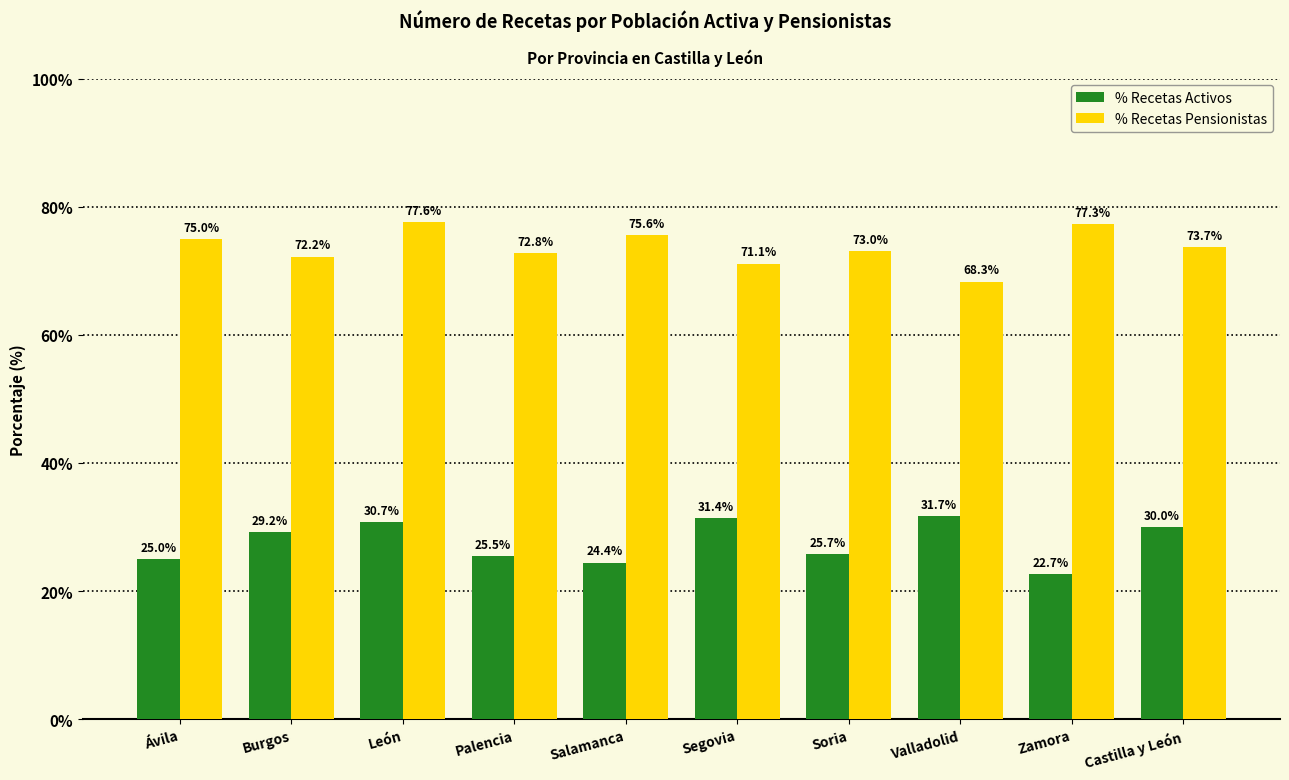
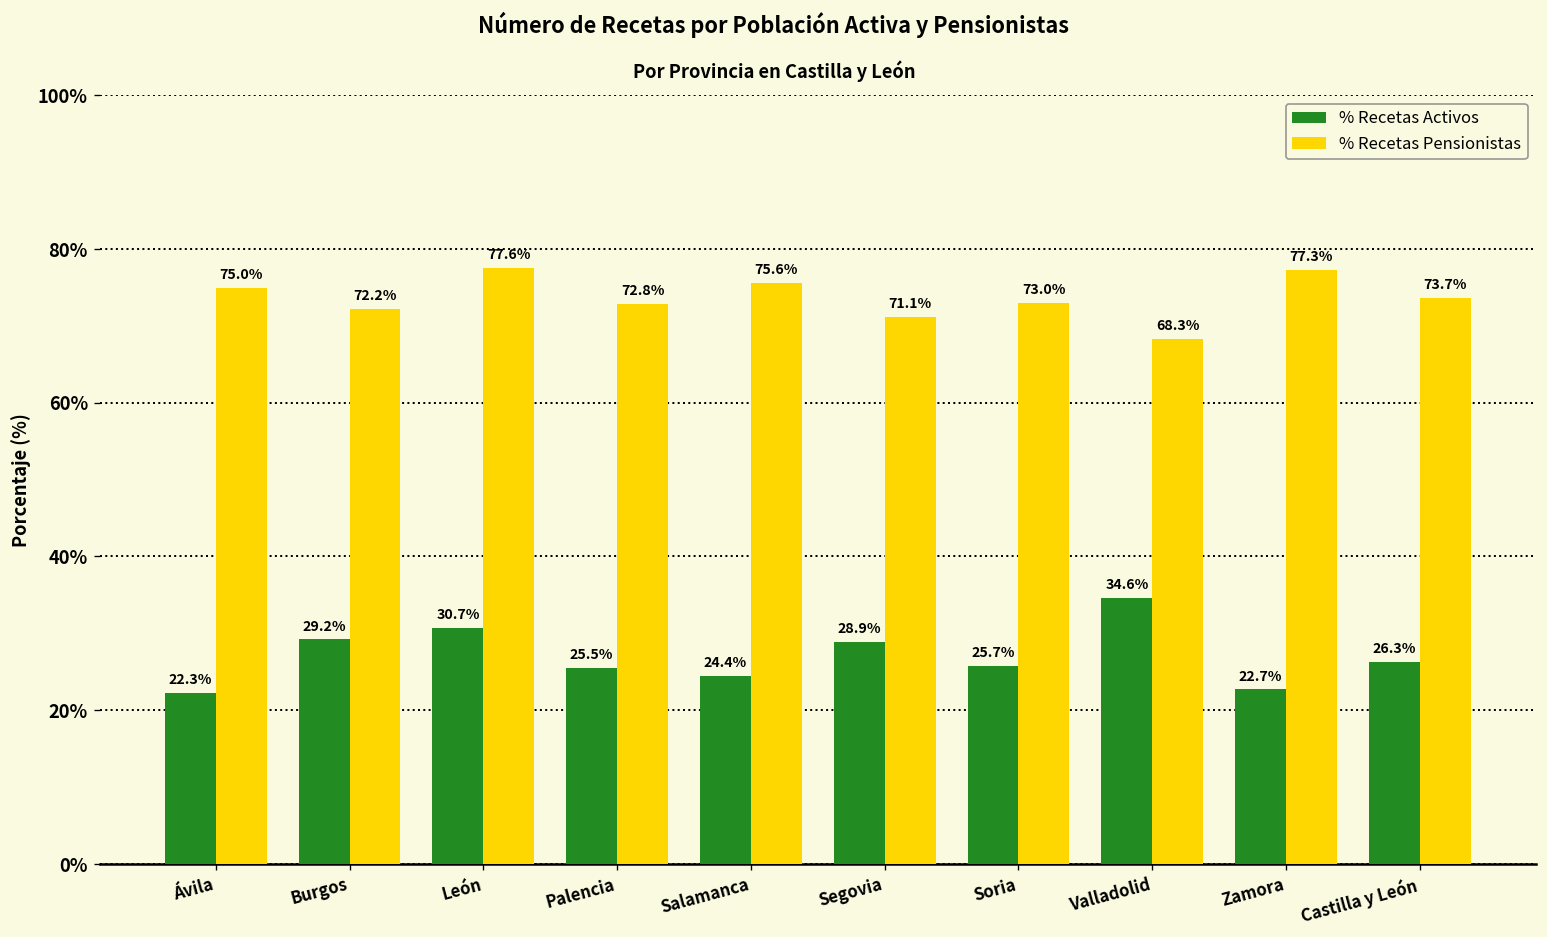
  {
    "% Recetas Activos": {
-     "Ávila": "25.0%",
+     "Ávila": "22.3%",
      "Burgos": "29.2%",
      "León": "30.7%",
      "Palencia": "25.5%",
      "Salamanca": "24.4%",
-     "Segovia": "31.4%",
+     "Segovia": "28.9%",
      "Soria": "25.7%",
-     "Valladolid": "31.7%",
+     "Valladolid": "34.6%",
      "Zamora": "22.7%",
-     "Castilla y León": "30.0%"
+     "Castilla y León": "26.3%"
    },
    "% Recetas Pensionistas": {
      "Ávila": "75.0%",
      "Burgos": "72.2%",
      "León": "77.6%",
      "Palencia": "72.8%",
      "Salamanca": "75.6%",
      "Segovia": "71.1%",
      "Soria": "73.0%",
      "Valladolid": "68.3%",
      "Zamora": "77.3%",
      "Castilla y León": "73.7%"
    }
  }
